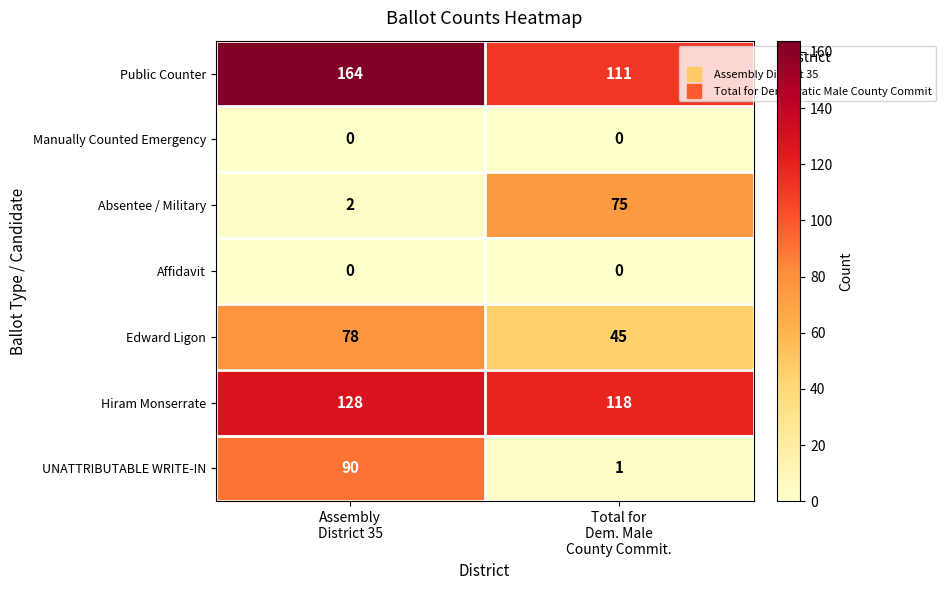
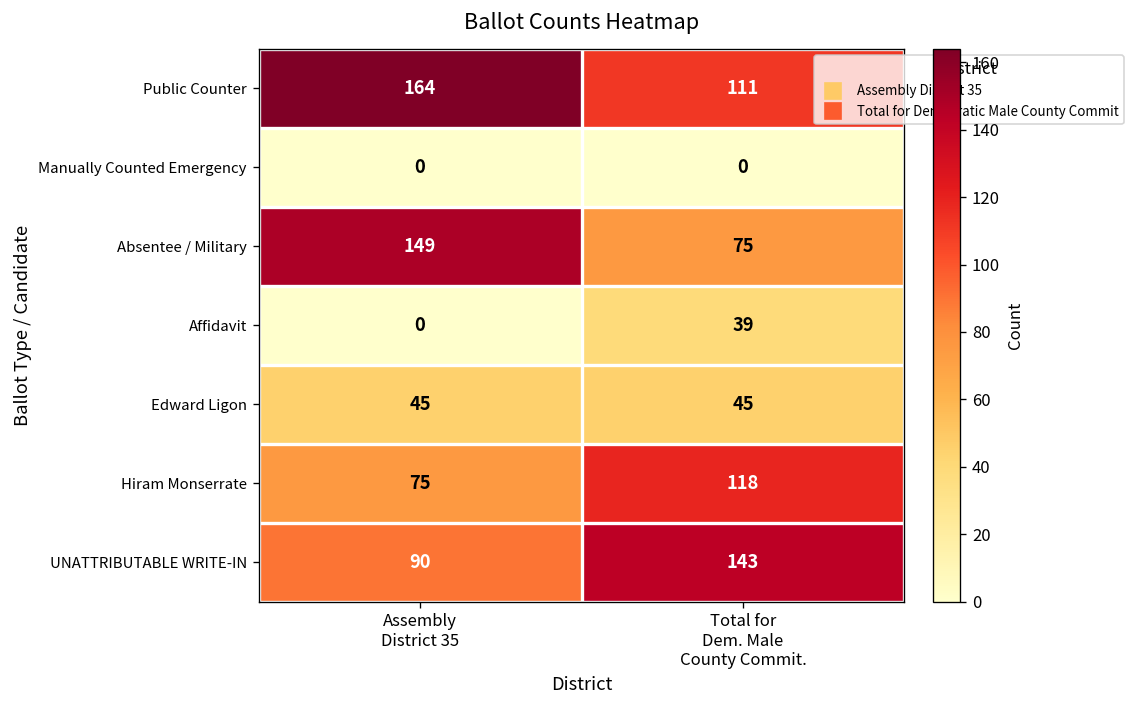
  {
    "Public Counter": {
      "Assembly District 35": 164,
      "Total for Dem. Male County Commit.": 111
    },
    "Manually Counted Emergency": {
      "Assembly District 35": 0,
      "Total for Dem. Male County Commit.": 0
    },
    "Absentee / Military": {
-     "Assembly District 35": 2,
+     "Assembly District 35": 149,
      "Total for Dem. Male County Commit.": 75
    },
    "Affidavit": {
      "Assembly District 35": 0,
-     "Total for Dem. Male County Commit.": 0
+     "Total for Dem. Male County Commit.": 39
    },
    "Edward Ligon": {
-     "Assembly District 35": 78,
+     "Assembly District 35": 45,
      "Total for Dem. Male County Commit.": 45
    },
    "Hiram Monserrate": {
-     "Assembly District 35": 128,
+     "Assembly District 35": 75,
      "Total for Dem. Male County Commit.": 118
    },
    "UNATTRIBUTABLE WRITE-IN": {
      "Assembly District 35": 90,
-     "Total for Dem. Male County Commit.": 1
+     "Total for Dem. Male County Commit.": 143
    }
  }
